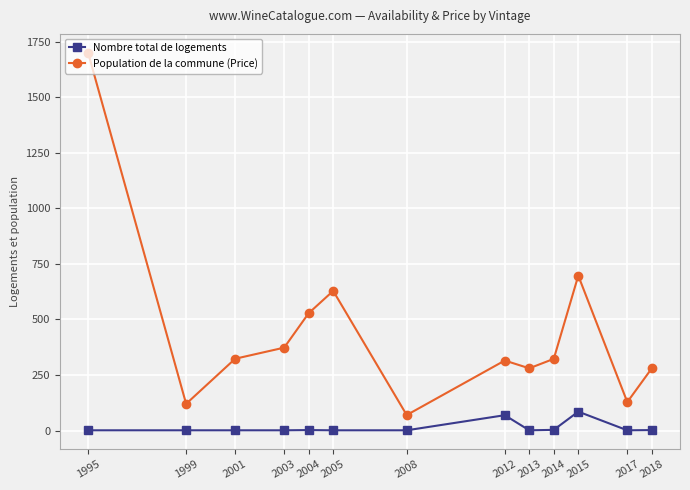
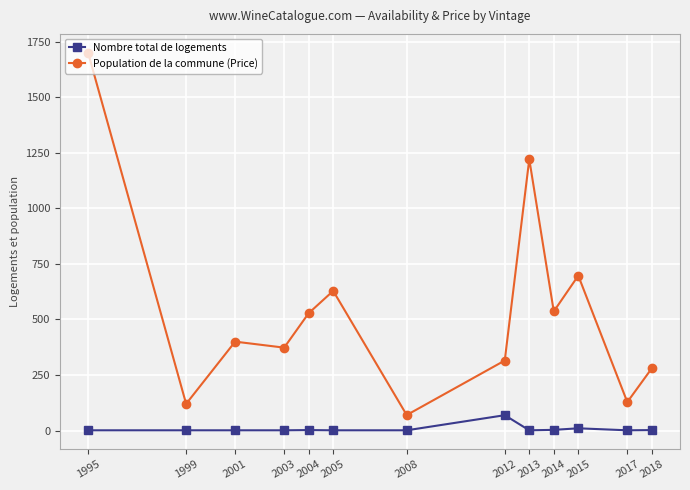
  {
    "Nombre total de logements": {
      "1995": 0,
      "1999": 0,
      "2001": 0,
      "2003": 0,
      "2004": 0,
      "2005": 0,
      "2008": 0,
      "2012": 70,
      "2013": 0,
      "2014": 0,
-     "2015": 90,
+     "2015": 10,
      "2017": 0,
      "2018": 0
    },
    "Population de la commune (Price)": {
      "1999": 120,
-     "2001": 320,
+     "2001": 400,
      "2003": 370,
      "2004": 530,
      "2005": 630,
      "2008": 70,
      "2012": 320,
-     "2013": 280,
-     "2014": 320,
+     "2013": 1220,
+     "2014": 540,
      "2015": 700,
      "2017": 130,
      "2018": 280
    }
  }
